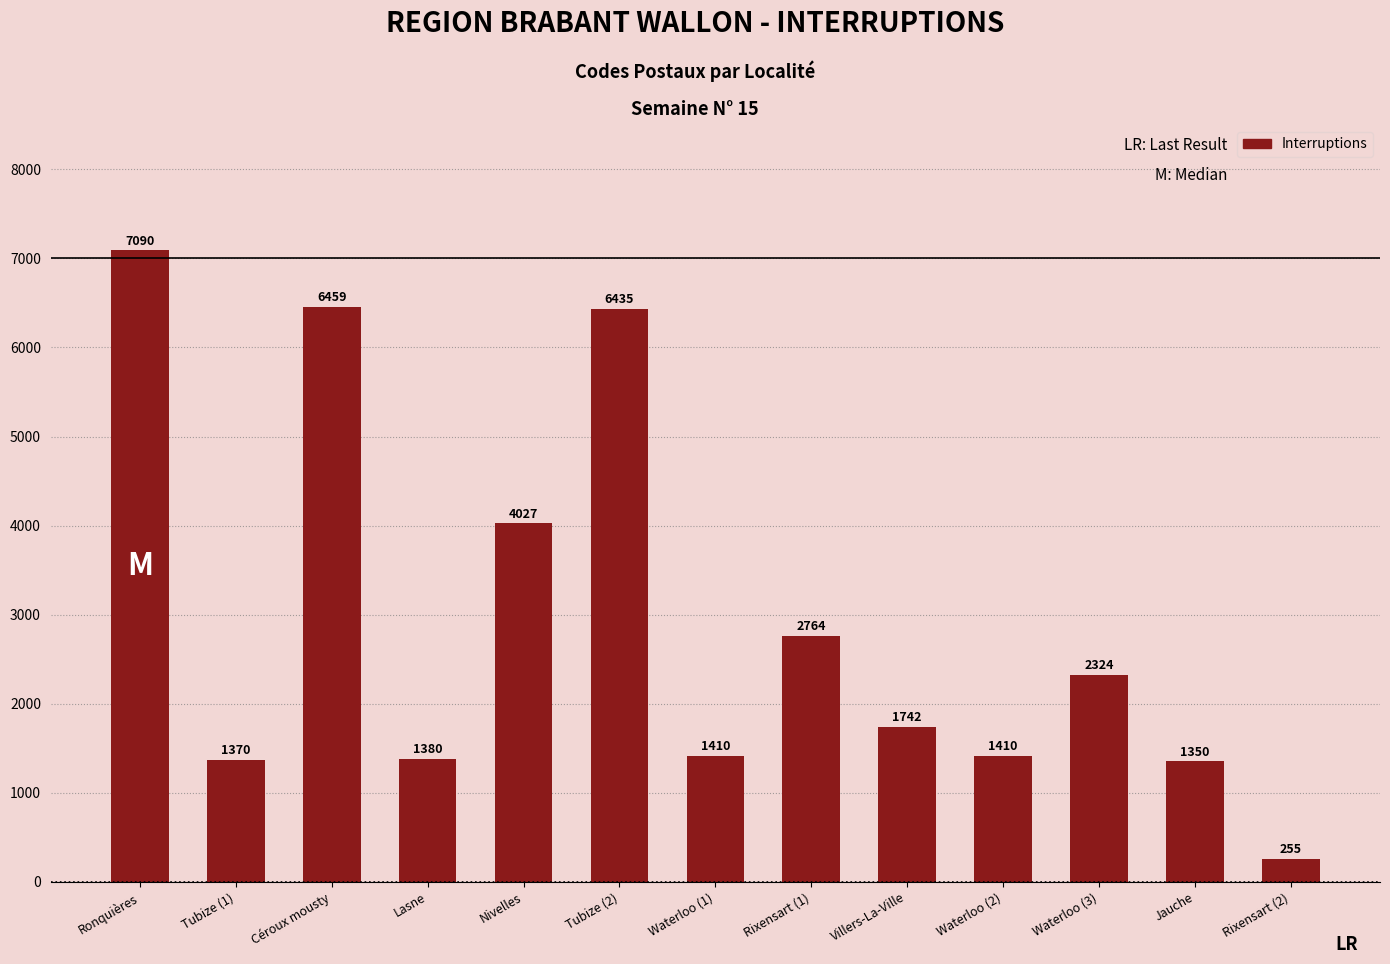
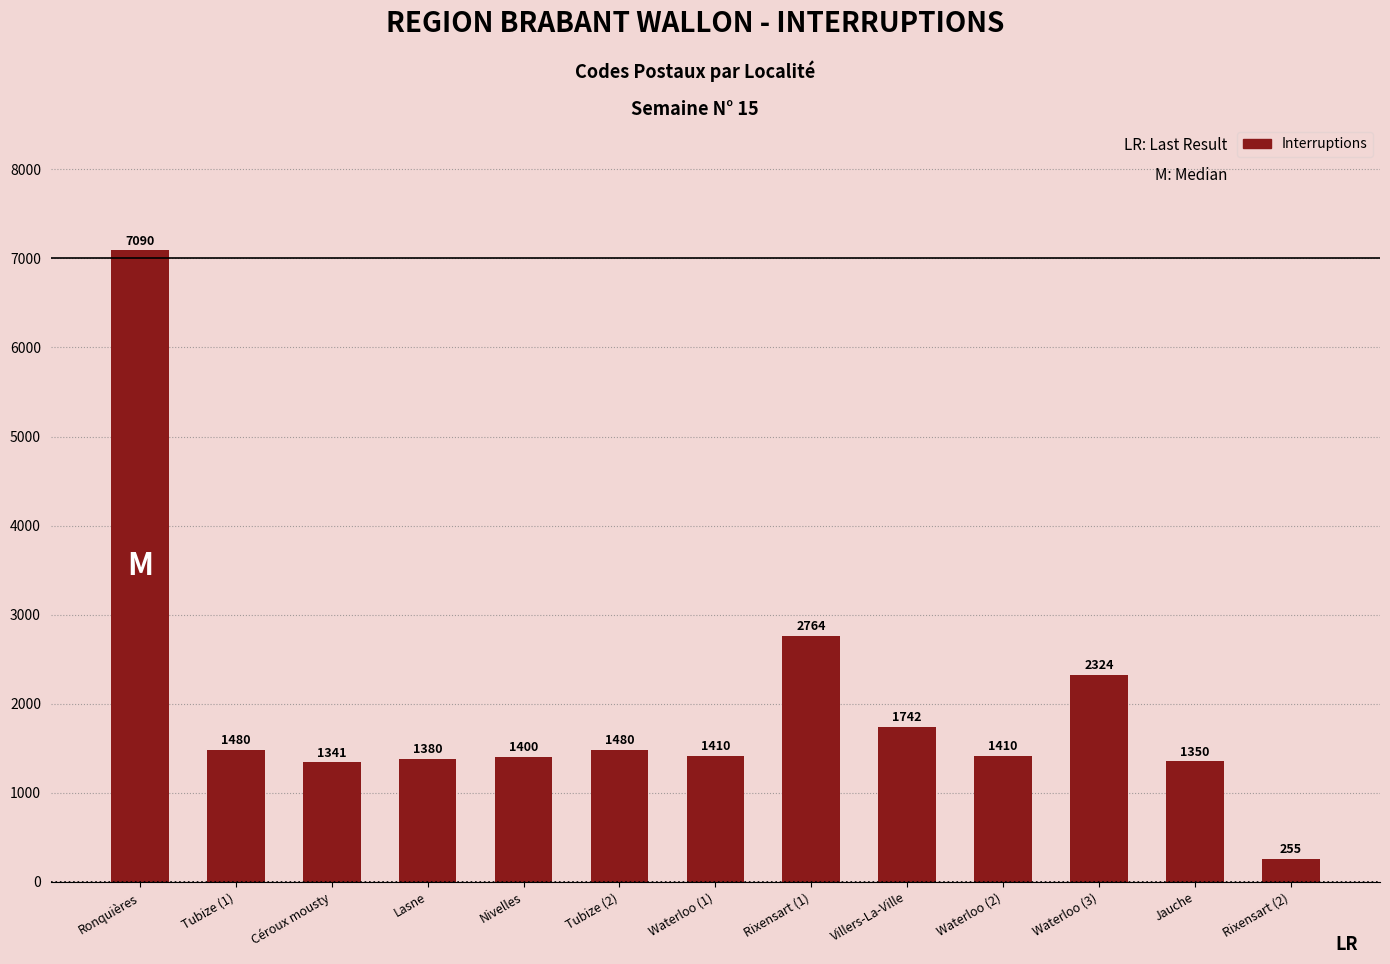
  {
    "Ronquières": 7090,
-   "Tubize (1)": 1370,
-   "Céroux mousty": 6459,
+   "Tubize (1)": 1480,
+   "Céroux mousty": 1341,
    "Lasne": 1380,
-   "Nivelles": 4027,
-   "Tubize (2)": 6435,
+   "Nivelles": 1400,
+   "Tubize (2)": 1480,
    "Waterloo (1)": 1410,
    "Rixensart (1)": 2764,
    "Villers-La-Ville": 1742,
    "Waterloo (2)": 1410,
    "Waterloo (3)": 2324,
    "Jauche": 1350,
    "Rixensart (2)": 255
  }
